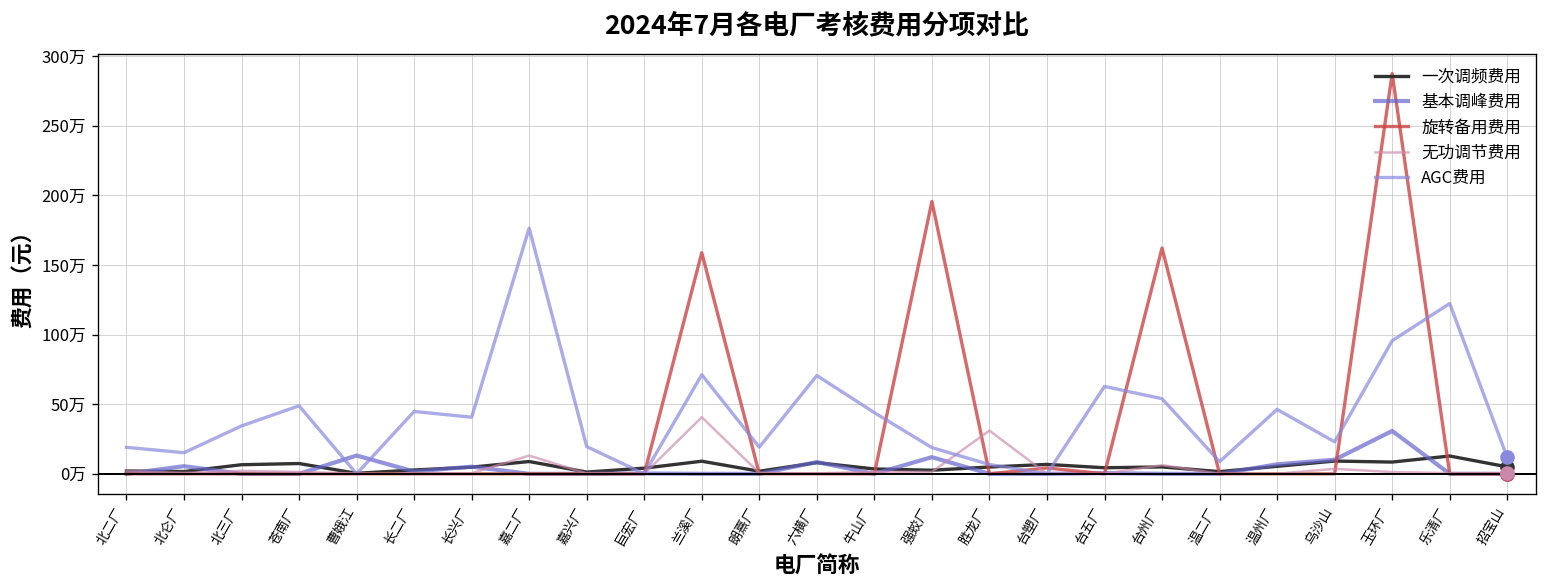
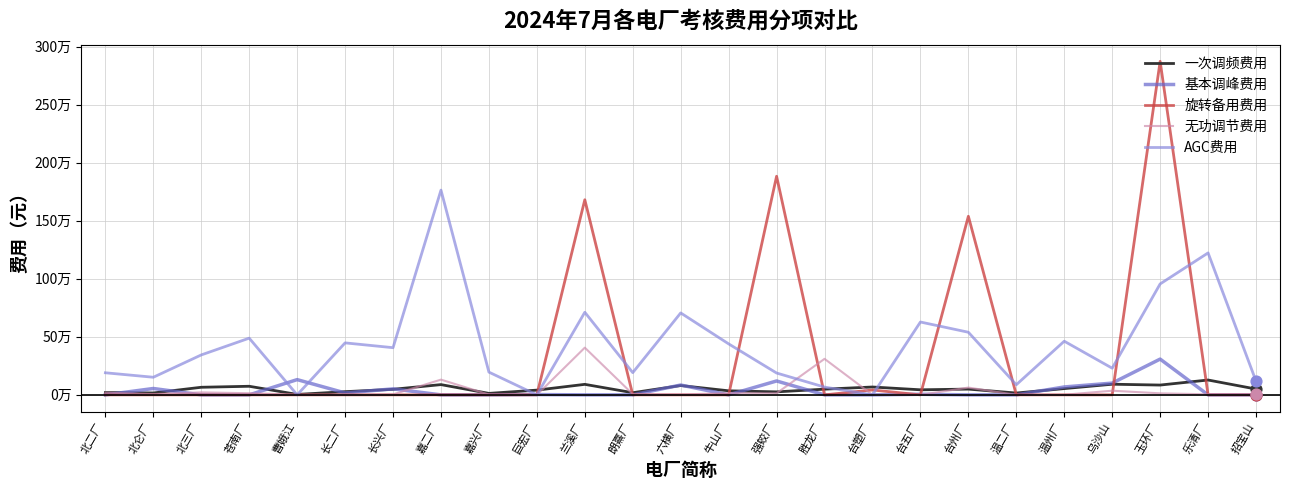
  {
    "旋转备用费用": {
-     "兰溪厂": "159万",
-     "强蛟厂": "196万",
+     "兰溪厂": "168万",
+     "强蛟厂": "188万",
      "台塑厂": "4万",
-     "台州厂": "162万",
+     "台州厂": "154万",
      "乌沙山": "0万",
      "玉环厂": "287万"
    }
  }
